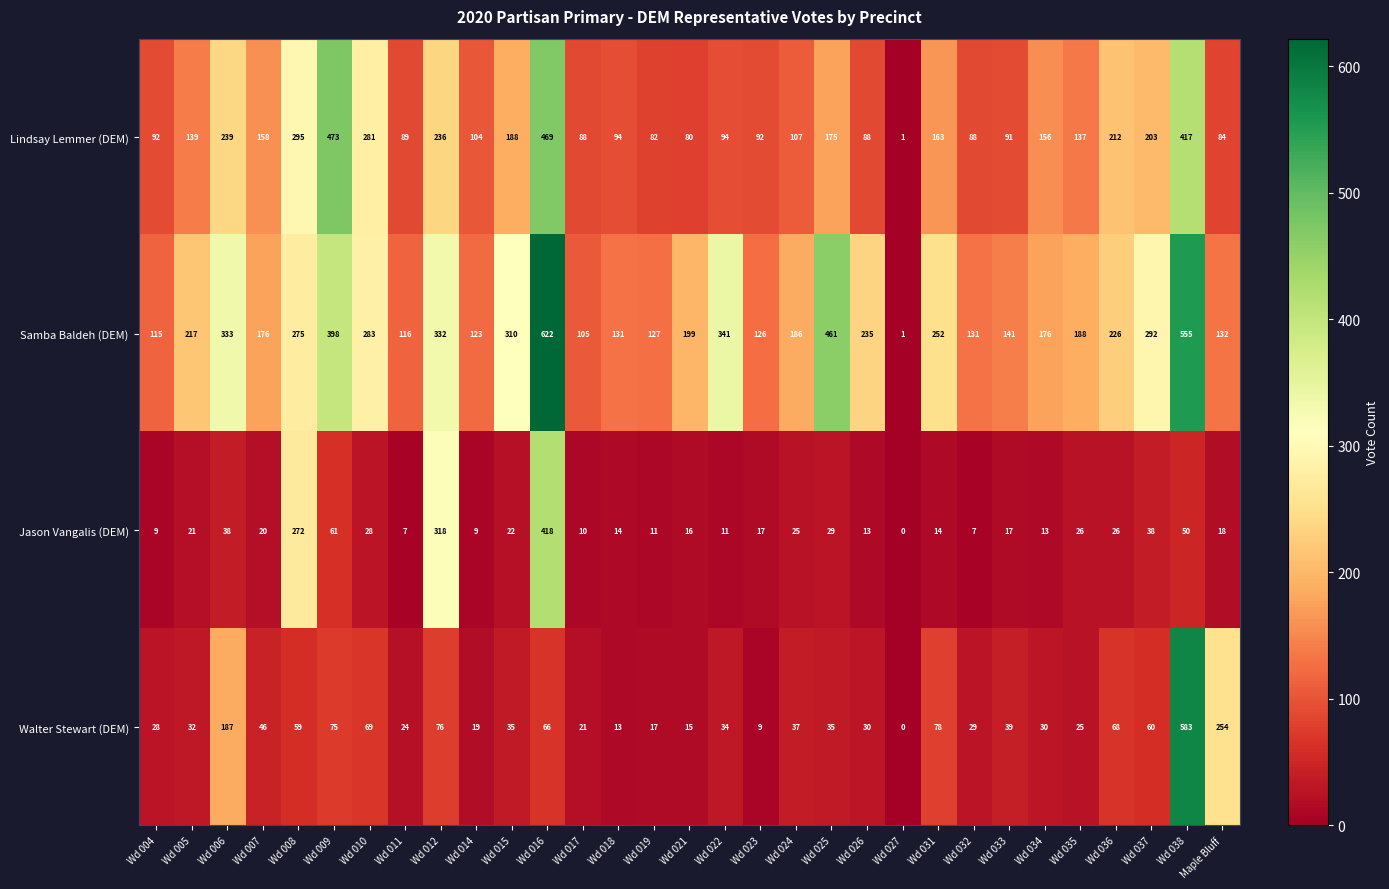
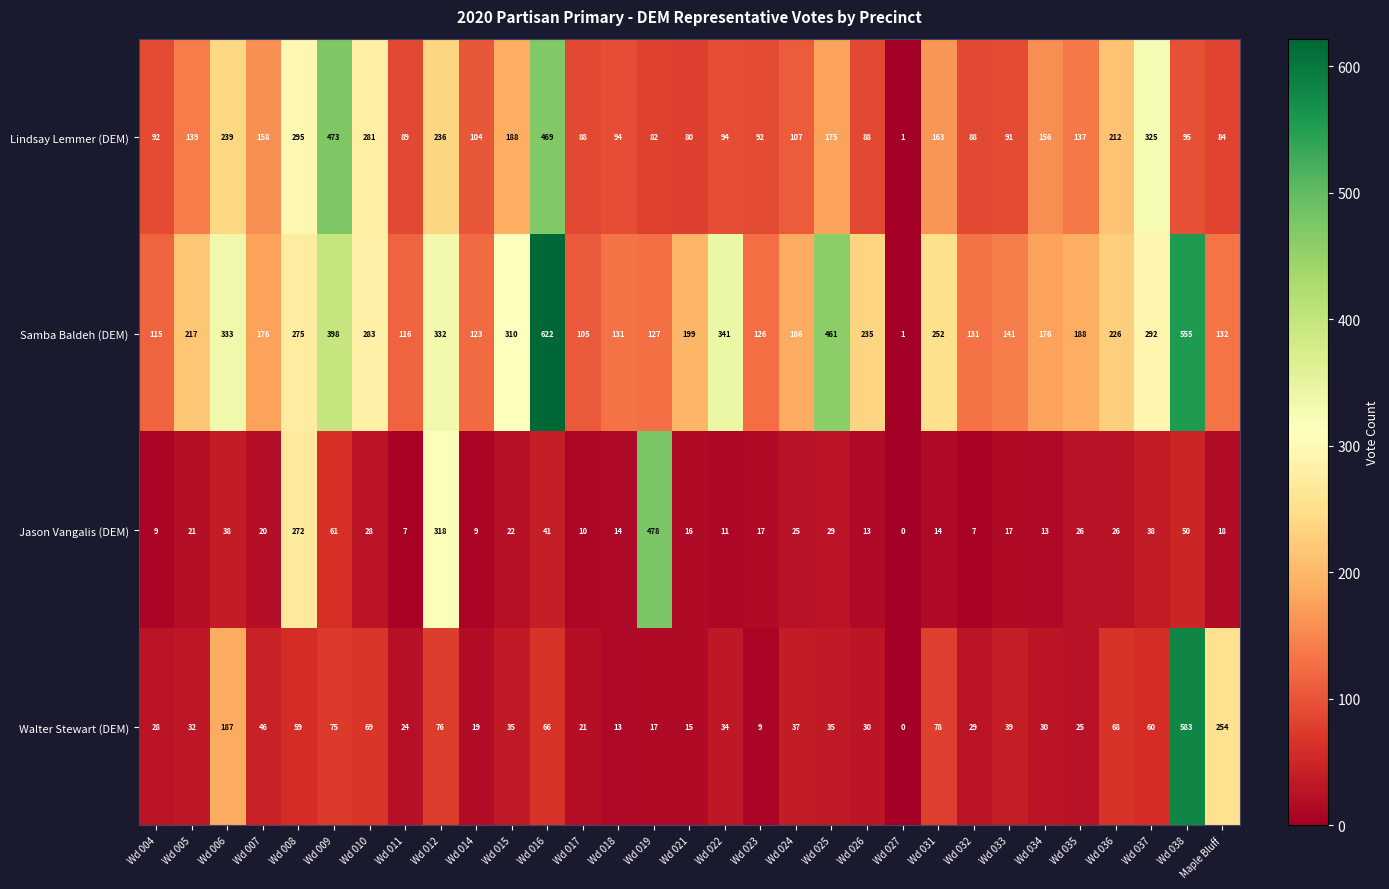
  {
    "Lindsay Lemmer (DEM)": {
      "Wd 004": 92,
      "Wd 005": 139,
      "Wd 006": 239,
      "Wd 007": 158,
      "Wd 008": 295,
      "Wd 009": 473,
      "Wd 010": 281,
      "Wd 011": 89,
      "Wd 012": 236,
      "Wd 014": 104,
      "Wd 015": 188,
      "Wd 016": 469,
      "Wd 017": 88,
      "Wd 018": 94,
      "Wd 019": 82,
      "Wd 021": 80,
      "Wd 022": 94,
      "Wd 023": 92,
      "Wd 024": 107,
      "Wd 025": 175,
      "Wd 026": 88,
      "Wd 027": 1,
      "Wd 031": 163,
      "Wd 032": 88,
      "Wd 033": 91,
      "Wd 034": 156,
      "Wd 035": 137,
      "Wd 036": 212,
-     "Wd 037": 203,
-     "Wd 038": 417,
+     "Wd 037": 325,
+     "Wd 038": 95,
      "Maple Bluff": 84
    },
    "Samba Baldeh (DEM)": {
      "Wd 004": 115,
      "Wd 005": 217,
      "Wd 006": 333,
      "Wd 007": 176,
      "Wd 008": 275,
      "Wd 009": 398,
      "Wd 010": 283,
      "Wd 011": 116,
      "Wd 012": 332,
      "Wd 014": 123,
      "Wd 015": 310,
      "Wd 016": 622,
      "Wd 017": 105,
      "Wd 018": 131,
      "Wd 019": 127,
      "Wd 021": 199,
      "Wd 022": 341,
      "Wd 023": 126,
      "Wd 024": 186,
      "Wd 025": 461,
      "Wd 026": 235,
      "Wd 027": 1,
      "Wd 031": 252,
      "Wd 032": 131,
      "Wd 033": 141,
      "Wd 034": 176,
      "Wd 035": 188,
      "Wd 036": 226,
      "Wd 037": 292,
      "Wd 038": 555,
      "Maple Bluff": 132
    },
    "Jason Vangalis (DEM)": {
      "Wd 004": 9,
      "Wd 005": 21,
      "Wd 006": 38,
      "Wd 007": 20,
      "Wd 008": 272,
      "Wd 009": 61,
      "Wd 010": 28,
      "Wd 011": 7,
      "Wd 012": 318,
      "Wd 014": 9,
      "Wd 015": 22,
-     "Wd 016": 418,
+     "Wd 016": 41,
      "Wd 017": 10,
      "Wd 018": 14,
-     "Wd 019": 11,
+     "Wd 019": 478,
      "Wd 021": 16,
      "Wd 022": 11,
      "Wd 023": 17,
      "Wd 024": 25,
      "Wd 025": 29,
      "Wd 026": 13,
      "Wd 027": 0,
      "Wd 031": 14,
      "Wd 032": 7,
      "Wd 033": 17,
      "Wd 034": 13,
      "Wd 035": 26,
      "Wd 036": 26,
      "Wd 037": 38,
      "Wd 038": 50,
      "Maple Bluff": 18
    },
    "Walter Stewart (DEM)": {
      "Wd 004": 28,
      "Wd 005": 32,
      "Wd 006": 187,
      "Wd 007": 46,
      "Wd 008": 59,
      "Wd 009": 75,
      "Wd 010": 69,
      "Wd 011": 24,
      "Wd 012": 76,
      "Wd 014": 19,
      "Wd 015": 35,
      "Wd 016": 66,
      "Wd 017": 21,
      "Wd 018": 13,
      "Wd 019": 17,
      "Wd 021": 15,
      "Wd 022": 34,
      "Wd 023": 9,
      "Wd 024": 37,
      "Wd 025": 35,
      "Wd 026": 30,
      "Wd 027": 0,
      "Wd 031": 78,
      "Wd 032": 29,
      "Wd 033": 39,
      "Wd 034": 30,
      "Wd 035": 25,
      "Wd 036": 68,
      "Wd 037": 60,
      "Wd 038": 583,
      "Maple Bluff": 254
    }
  }
